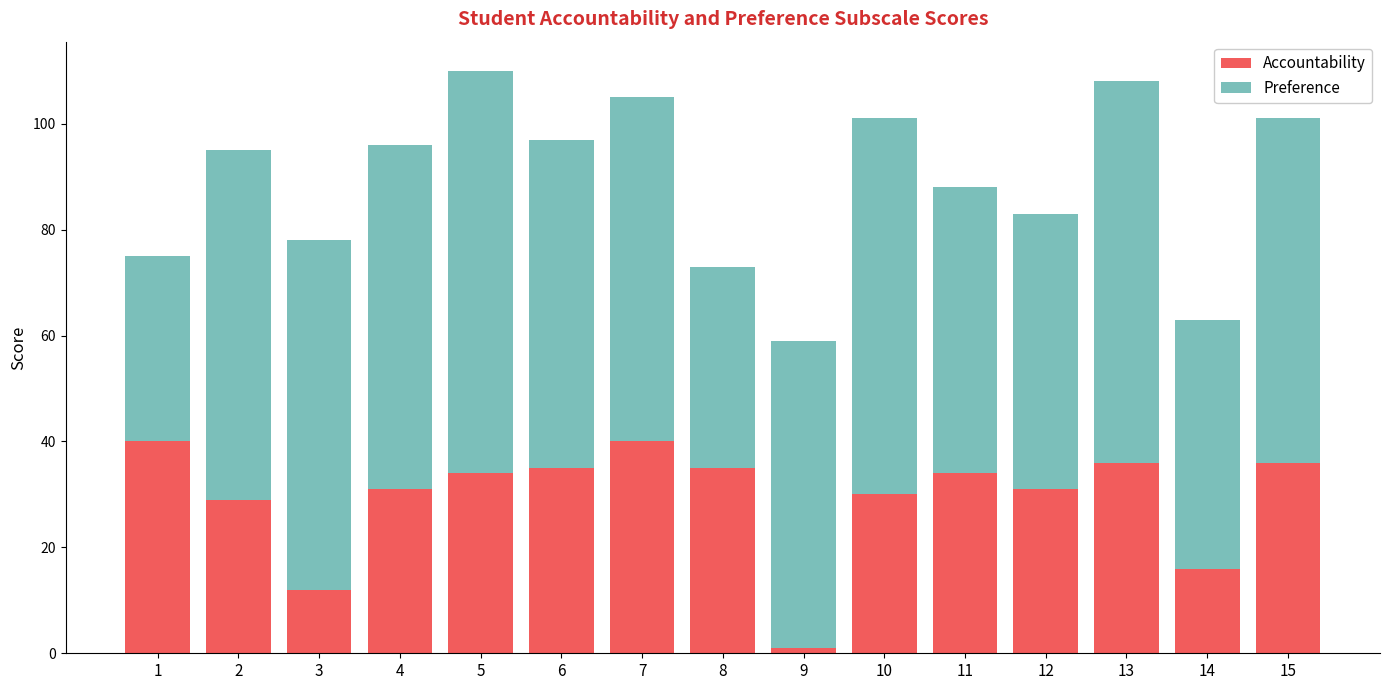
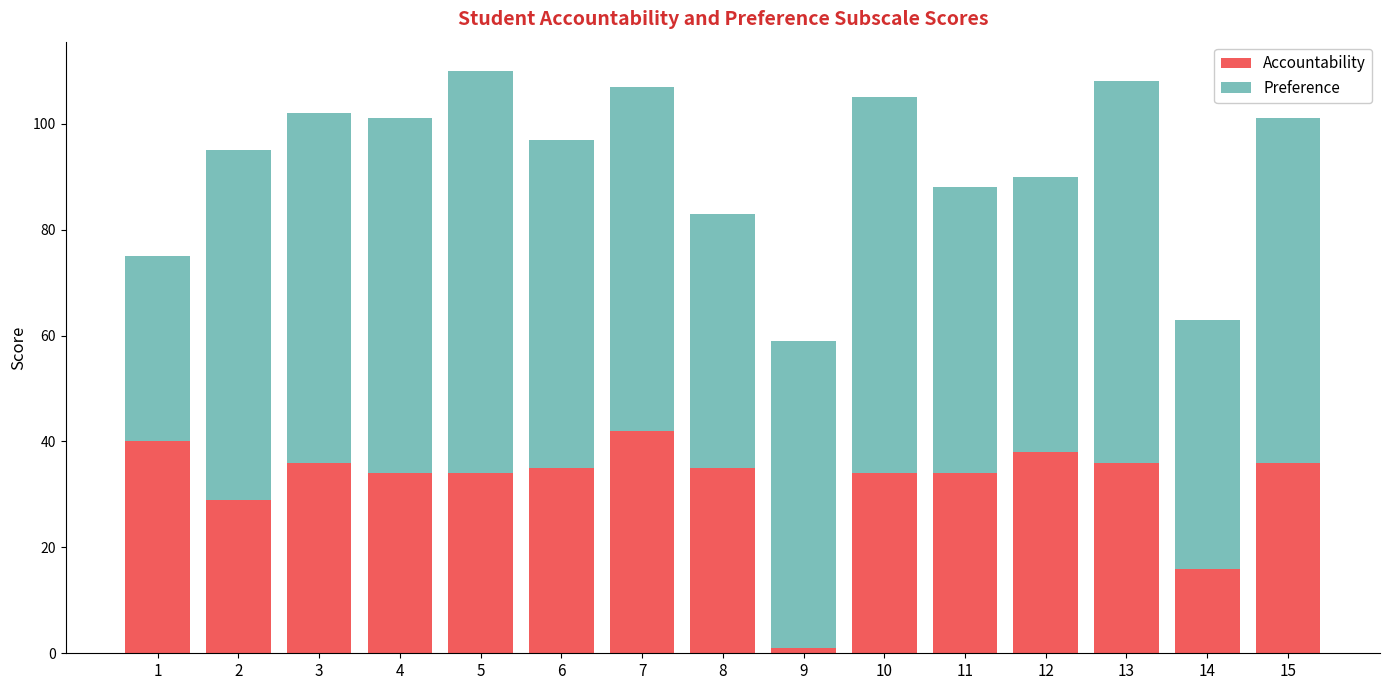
  {
    "Accountability": {
      "1": 40,
      "2": 29,
-     "3": 12,
-     "4": 31,
+     "3": 36,
+     "4": 34,
      "5": 34,
      "6": 35,
-     "7": 40,
+     "7": 42,
      "8": 35,
      "9": 1,
-     "10": 30,
+     "10": 34,
      "11": 34,
-     "12": 31,
+     "12": 38,
      "13": 36,
      "14": 16,
      "15": 36
    },
    "Preference": {
      "1": 35,
      "2": 66,
      "3": 66,
-     "4": 65,
+     "4": 67,
      "5": 76,
      "6": 62,
      "7": 65,
-     "8": 38,
+     "8": 48,
      "9": 58,
      "10": 71,
      "11": 54,
      "12": 52,
      "13": 72,
      "14": 47,
      "15": 65
    }
  }
